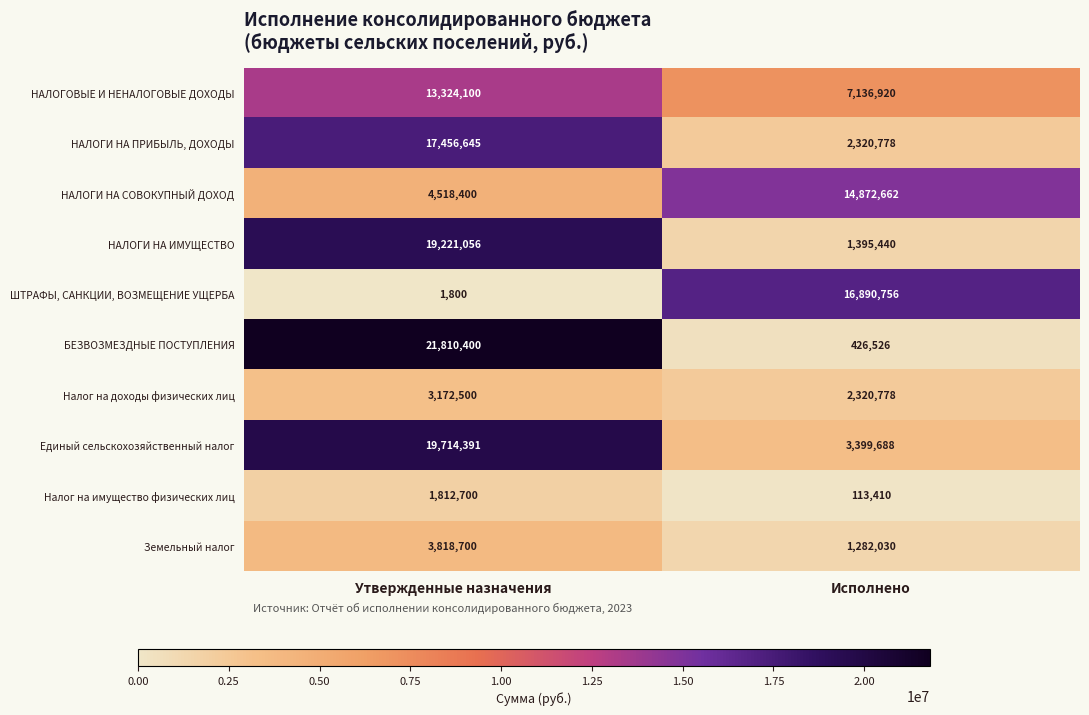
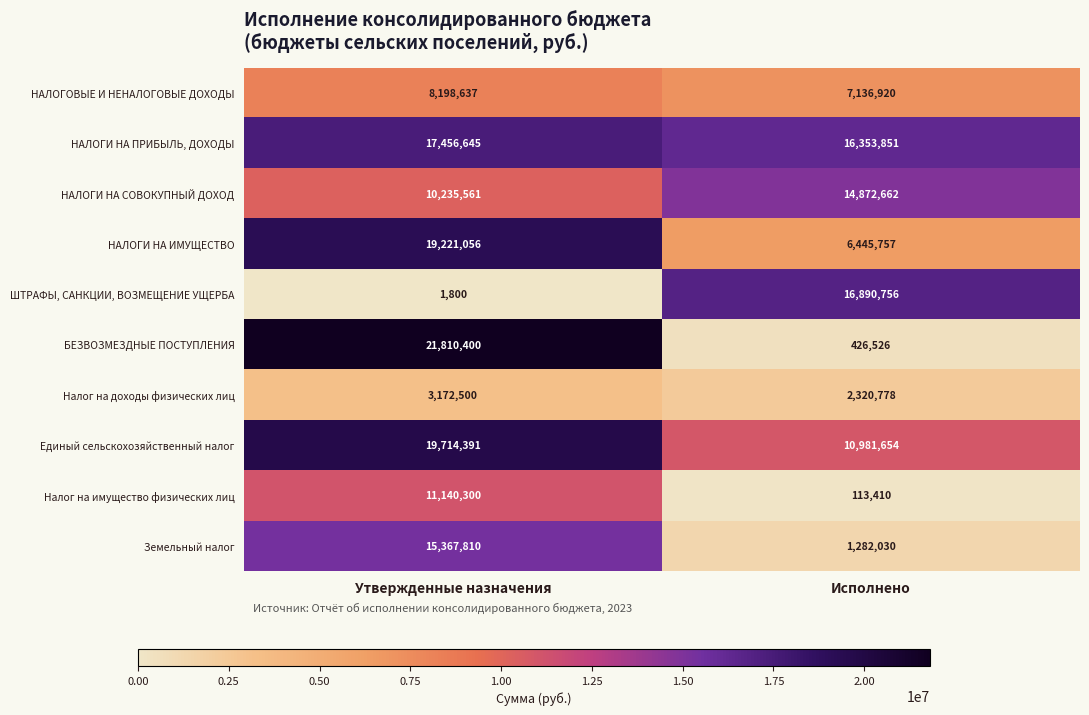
  {
    "НАЛОГОВЫЕ И НЕНАЛОГОВЫЕ ДОХОДЫ": {
-     "Утвержденные назначения": "13,324,100",
+     "Утвержденные назначения": "8,198,637",
      "Исполнено": "7,136,920"
    },
    "НАЛОГИ НА ПРИБЫЛЬ, ДОХОДЫ": {
      "Утвержденные назначения": "17,456,645",
-     "Исполнено": "2,320,778"
+     "Исполнено": "16,353,851"
    },
    "НАЛОГИ НА СОВОКУПНЫЙ ДОХОД": {
-     "Утвержденные назначения": "4,518,400",
+     "Утвержденные назначения": "10,235,561",
      "Исполнено": "14,872,662"
    },
    "НАЛОГИ НА ИМУЩЕСТВО": {
      "Утвержденные назначения": "19,221,056",
-     "Исполнено": "1,395,440"
+     "Исполнено": "6,445,757"
    },
    "ШТРАФЫ, САНКЦИИ, ВОЗМЕЩЕНИЕ УЩЕРБА": {
      "Утвержденные назначения": "1,800",
      "Исполнено": "16,890,756"
    },
    "БЕЗВОЗМЕЗДНЫЕ ПОСТУПЛЕНИЯ": {
      "Утвержденные назначения": "21,810,400",
      "Исполнено": "426,526"
    },
    "Налог на доходы физических лиц": {
      "Утвержденные назначения": "3,172,500",
      "Исполнено": "2,320,778"
    },
    "Единый сельскохозяйственный налог": {
      "Утвержденные назначения": "19,714,391",
-     "Исполнено": "3,399,688"
+     "Исполнено": "10,981,654"
    },
    "Налог на имущество физических лиц": {
-     "Утвержденные назначения": "1,812,700",
+     "Утвержденные назначения": "11,140,300",
      "Исполнено": "113,410"
    },
    "Земельный налог": {
-     "Утвержденные назначения": "3,818,700",
+     "Утвержденные назначения": "15,367,810",
      "Исполнено": "1,282,030"
    }
  }
